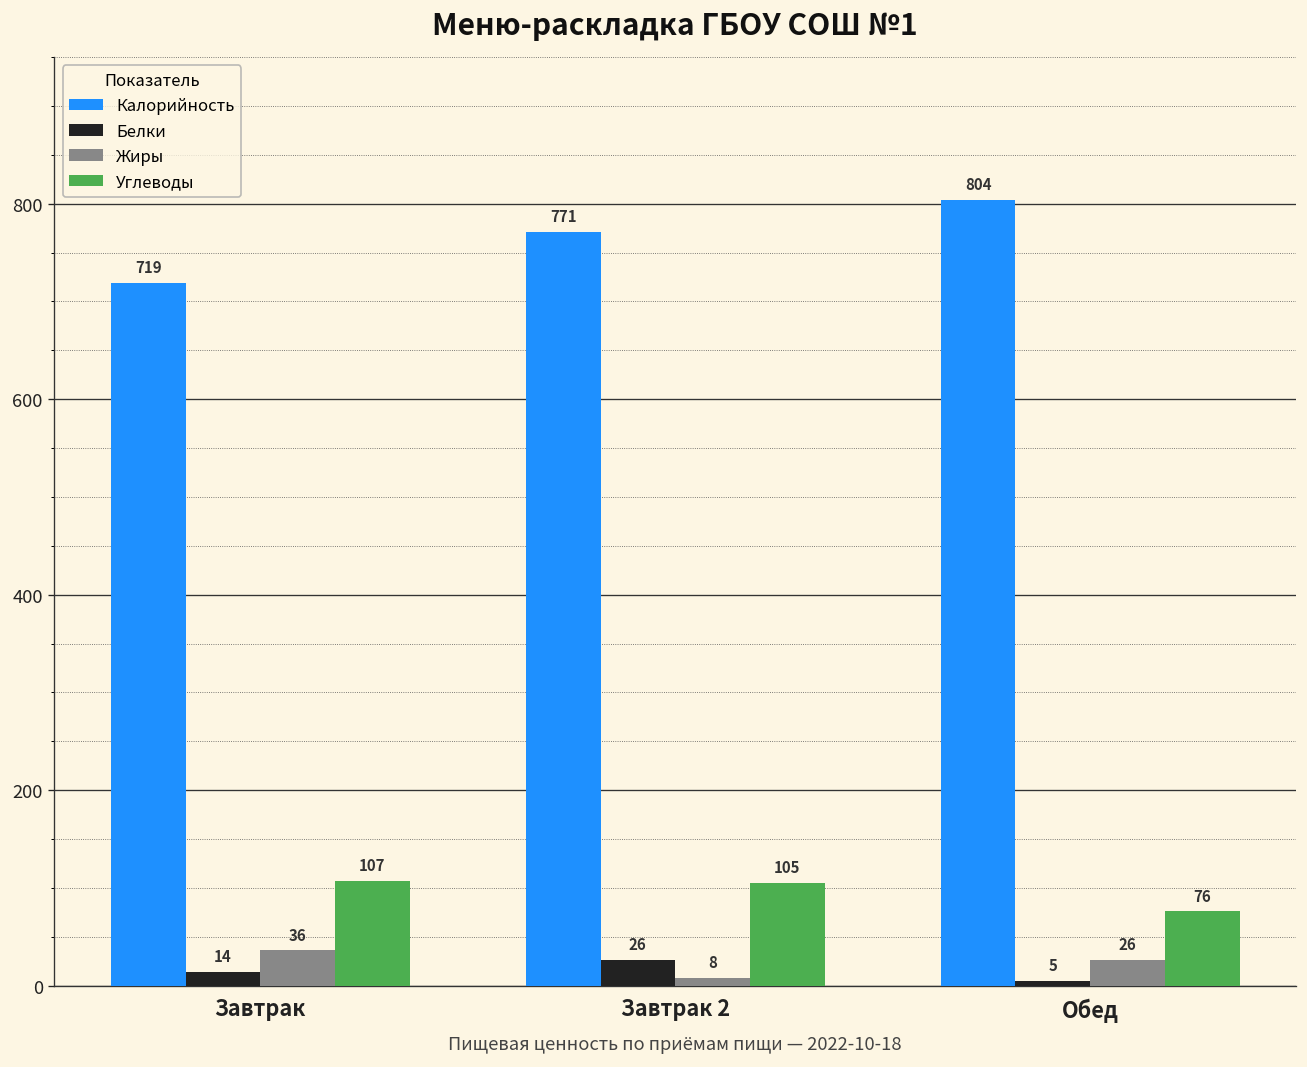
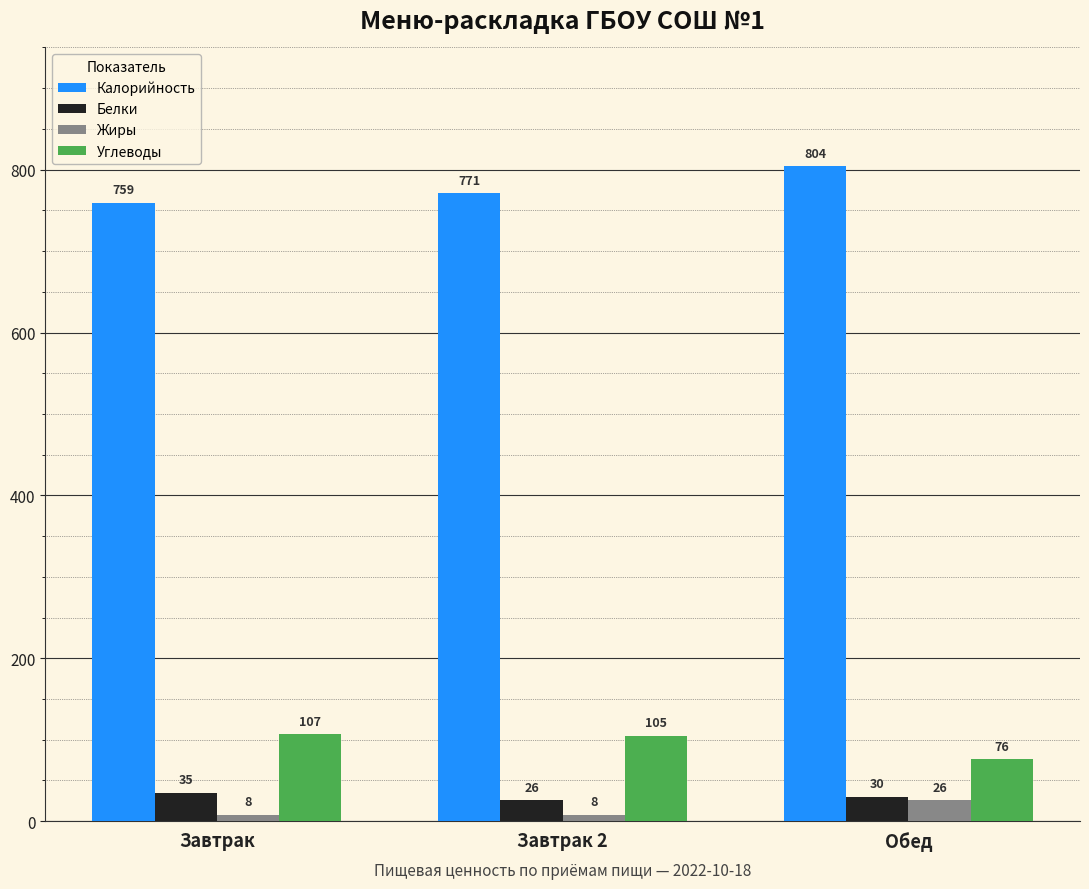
  {
    "Калорийность": {
-     "Завтрак": 719,
+     "Завтрак": 759,
      "Завтрак 2": 771,
      "Обед": 804
    },
    "Белки": {
-     "Завтрак": 14,
+     "Завтрак": 35,
      "Завтрак 2": 26,
-     "Обед": 5
+     "Обед": 30
    },
    "Жиры": {
-     "Завтрак": 36,
+     "Завтрак": 8,
      "Завтрак 2": 8,
      "Обед": 26
    },
    "Углеводы": {
      "Завтрак": 107,
      "Завтрак 2": 105,
      "Обед": 76
    }
  }
